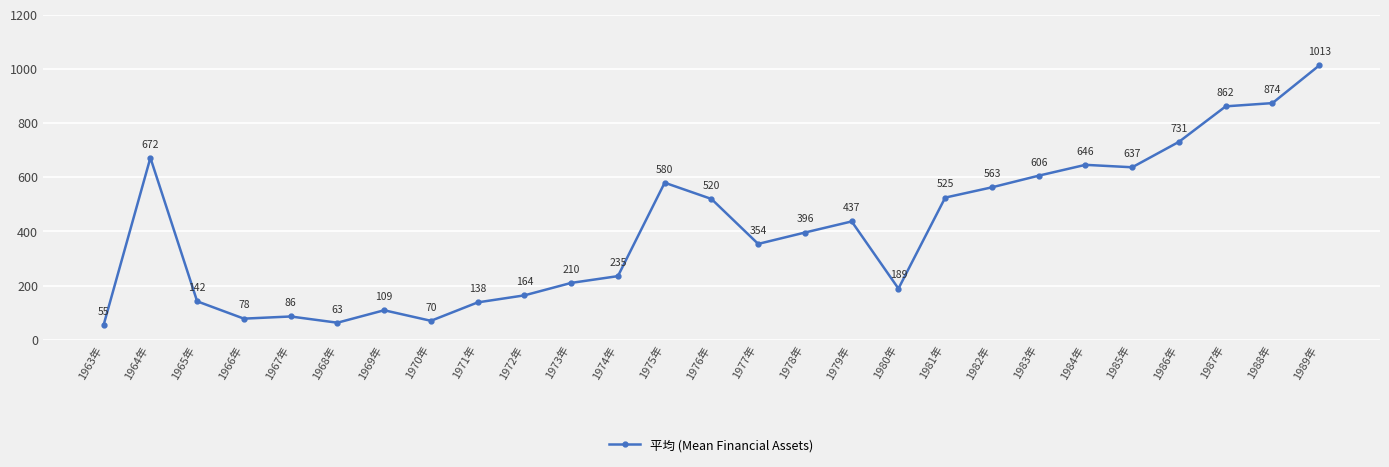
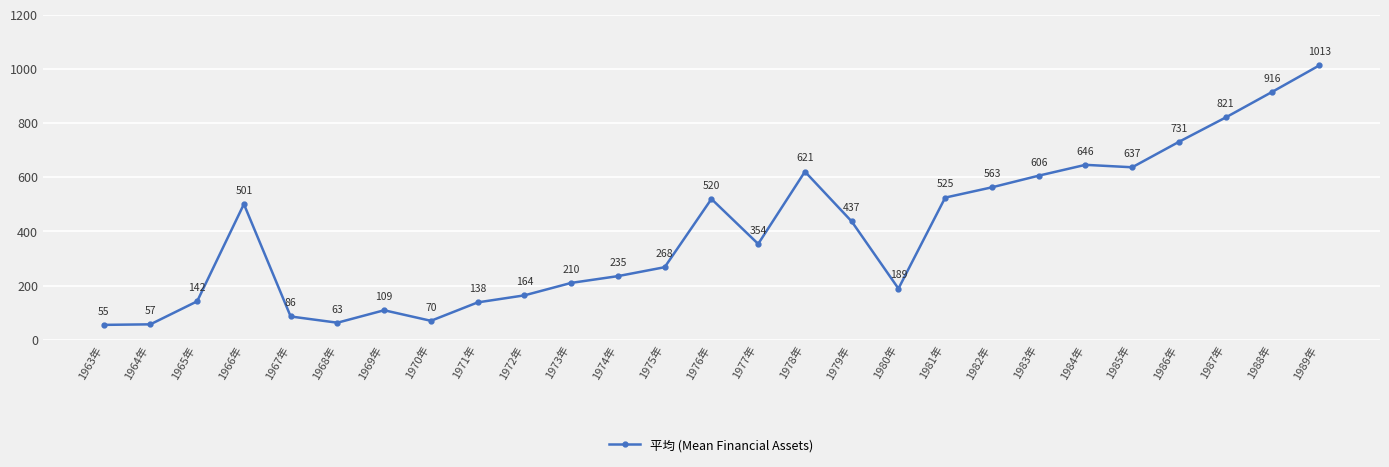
  {
    "1963年": 55,
-   "1964年": 672,
+   "1964年": 57,
    "1965年": 142,
-   "1966年": 78,
+   "1966年": 501,
    "1967年": 86,
    "1968年": 63,
    "1969年": 109,
    "1970年": 70,
    "1971年": 138,
    "1972年": 164,
    "1973年": 210,
    "1974年": 235,
-   "1975年": 580,
+   "1975年": 268,
    "1976年": 520,
    "1977年": 354,
-   "1978年": 396,
+   "1978年": 621,
    "1979年": 437,
    "1980年": 189,
    "1981年": 525,
    "1982年": 563,
    "1983年": 606,
    "1984年": 646,
    "1985年": 637,
    "1986年": 731,
-   "1987年": 862,
-   "1988年": 874,
+   "1987年": 821,
+   "1988年": 916,
    "1989年": 1013
  }
